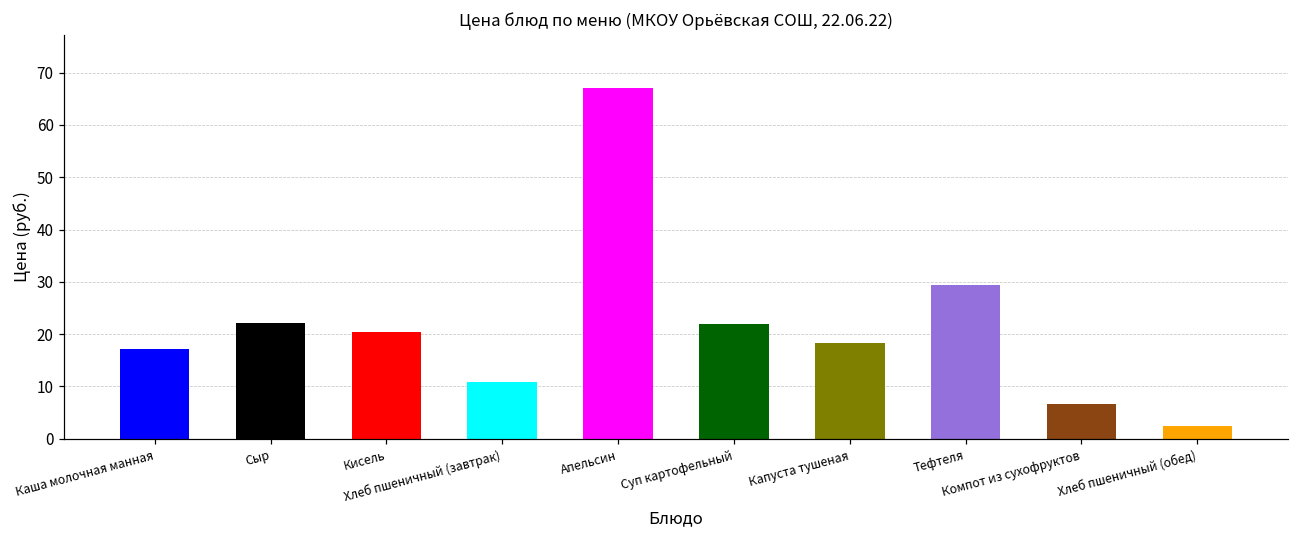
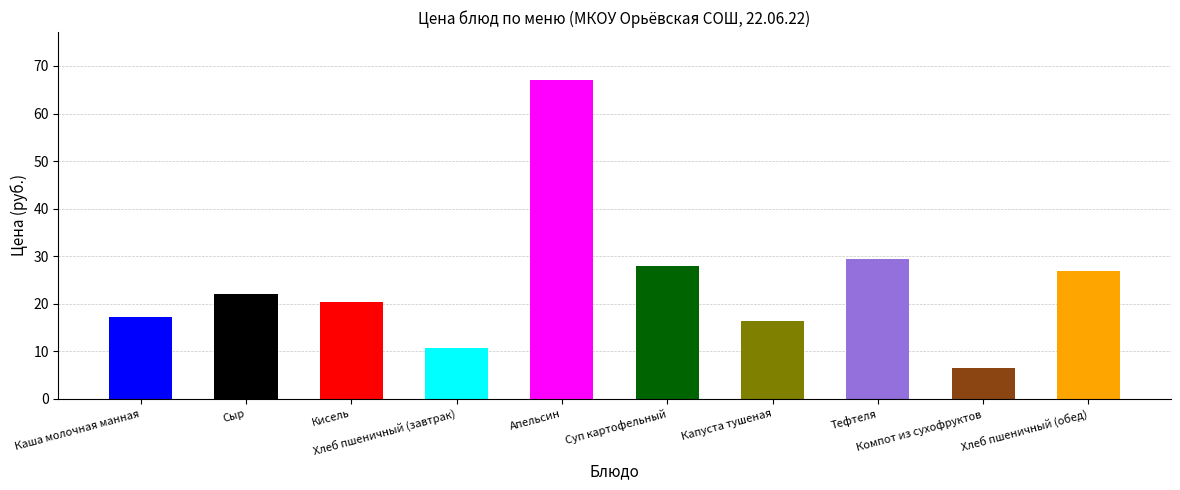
  {
    "Каша молочная манная": 17,
    "Сыр": 22,
    "Кисель": 20,
    "Хлеб пшеничный (завтрак)": 11,
    "Апельсин": 67,
-   "Суп картофельный": 22,
-   "Капуста тушеная": 18,
+   "Суп картофельный": 28,
+   "Капуста тушеная": 16,
    "Тефтеля": 29,
    "Компот из сухофруктов": 7,
-   "Хлеб пшеничный (обед)": 3
+   "Хлеб пшеничный (обед)": 27
  }
